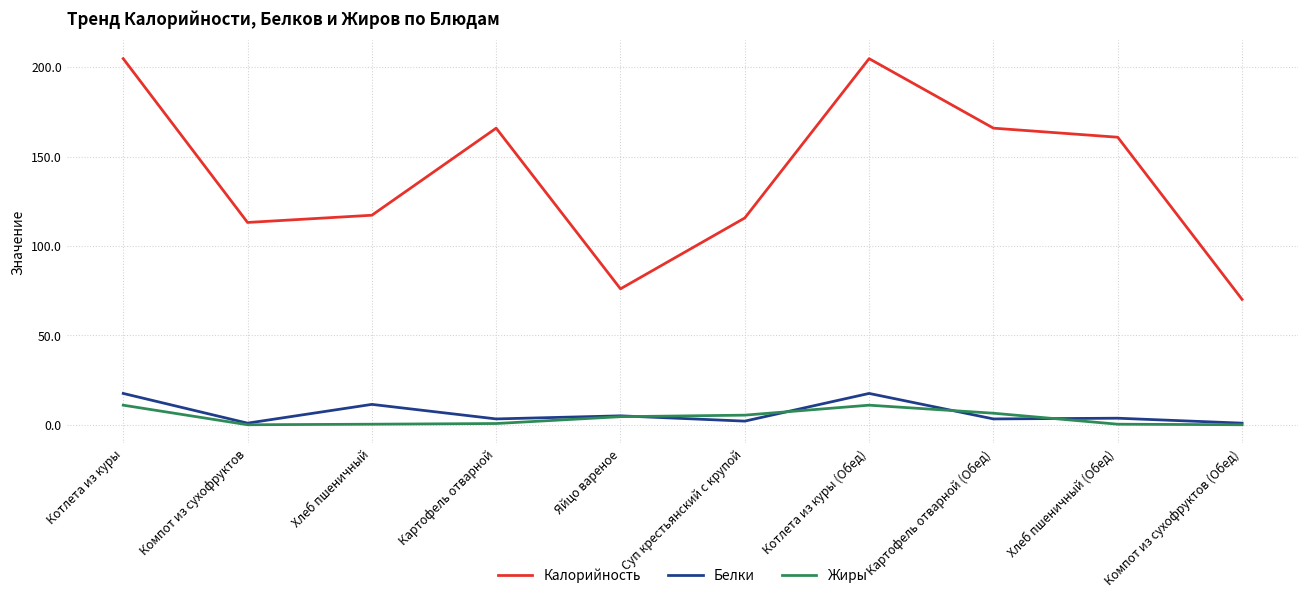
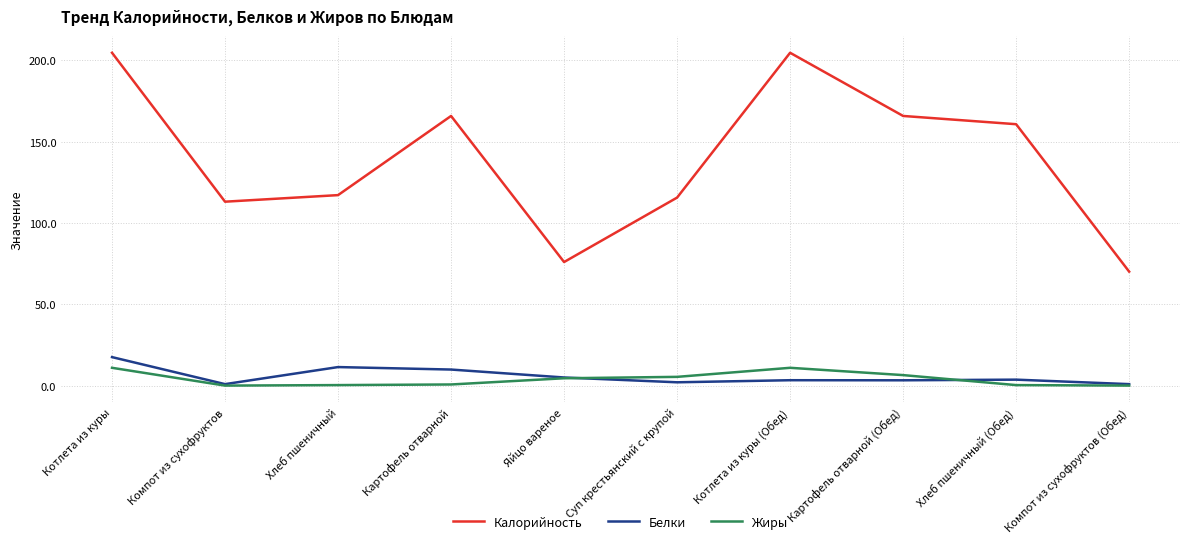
  {
    "Калорийность": {
      "Котлета из куры": 205,
      "Компот из сухофруктов": 113,
      "Хлеб пшеничный": 117,
      "Картофель отварной": 166,
      "Яйцо вареное": 76,
      "Суп крестьянский с крупой": 116,
      "Котлета из куры (Обед)": 205,
      "Картофель отварной (Обед)": 166,
      "Хлеб пшеничный (Обед)": 161,
      "Компот из сухофруктов (Обед)": 70
    },
    "Белки": {
      "Котлета из куры": 18,
      "Хлеб пшеничный": 11,
-     "Картофель отварной": 3,
+     "Картофель отварной": 10,
      "Суп крестьянский с крупой": 2,
-     "Котлета из куры (Обед)": 18,
+     "Котлета из куры (Обед)": 3,
      "Картофель отварной (Обед)": 3,
      "Хлеб пшеничный (Обед)": 4
    },
    "Жиры": {
      "Котлета из куры": 11,
      "Хлеб пшеничный": 0,
      "Картофель отварной": 1,
      "Суп крестьянский с крупой": 5,
      "Котлета из куры (Обед)": 11,
      "Картофель отварной (Обед)": 7,
      "Хлеб пшеничный (Обед)": 0
    }
  }
